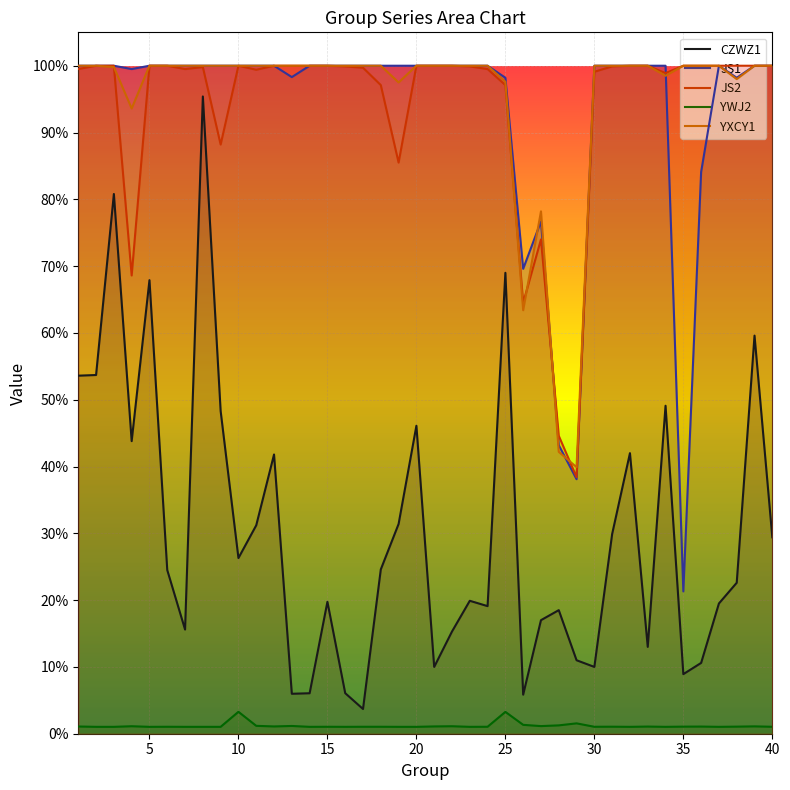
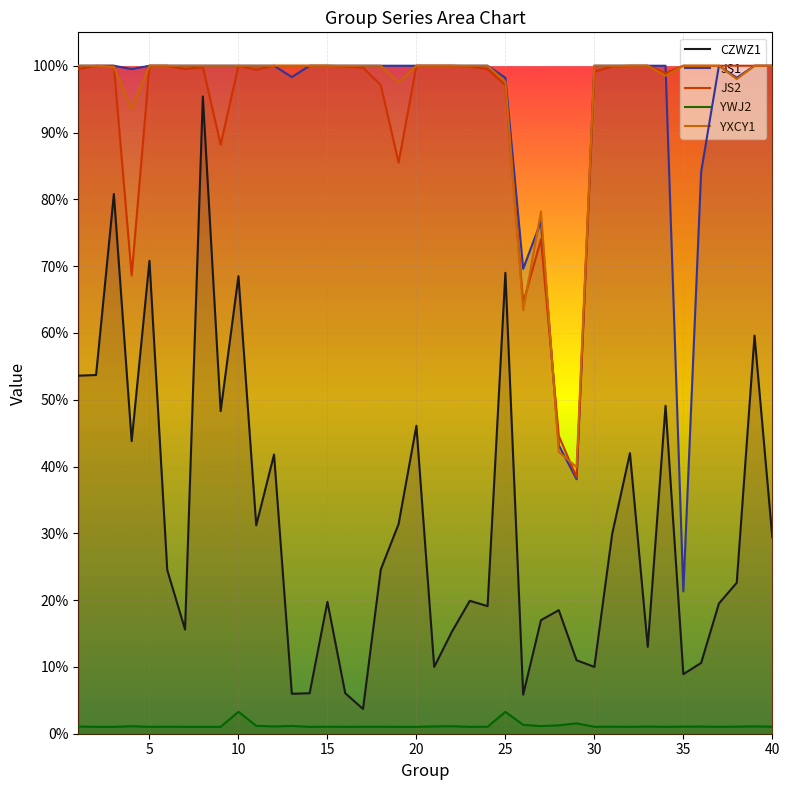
  {
    "CZWZ1": {
-     "5": "68%",
-     "10": "26%",
+     "5": "71%",
+     "10": "69%",
      "15": "20%",
      "20": "46%",
      "25": "69%",
      "30": "10%",
      "35": "9%",
      "40": "29%"
    },
    "JS1": {
      "25": "98%",
      "35": "21%"
    },
    "YWJ2": {
      "5": "1%",
      "10": "3%",
      "15": "1%",
      "20": "1%",
      "25": "3%",
      "30": "1%",
      "35": "1%",
      "40": "1%"
    }
  }
